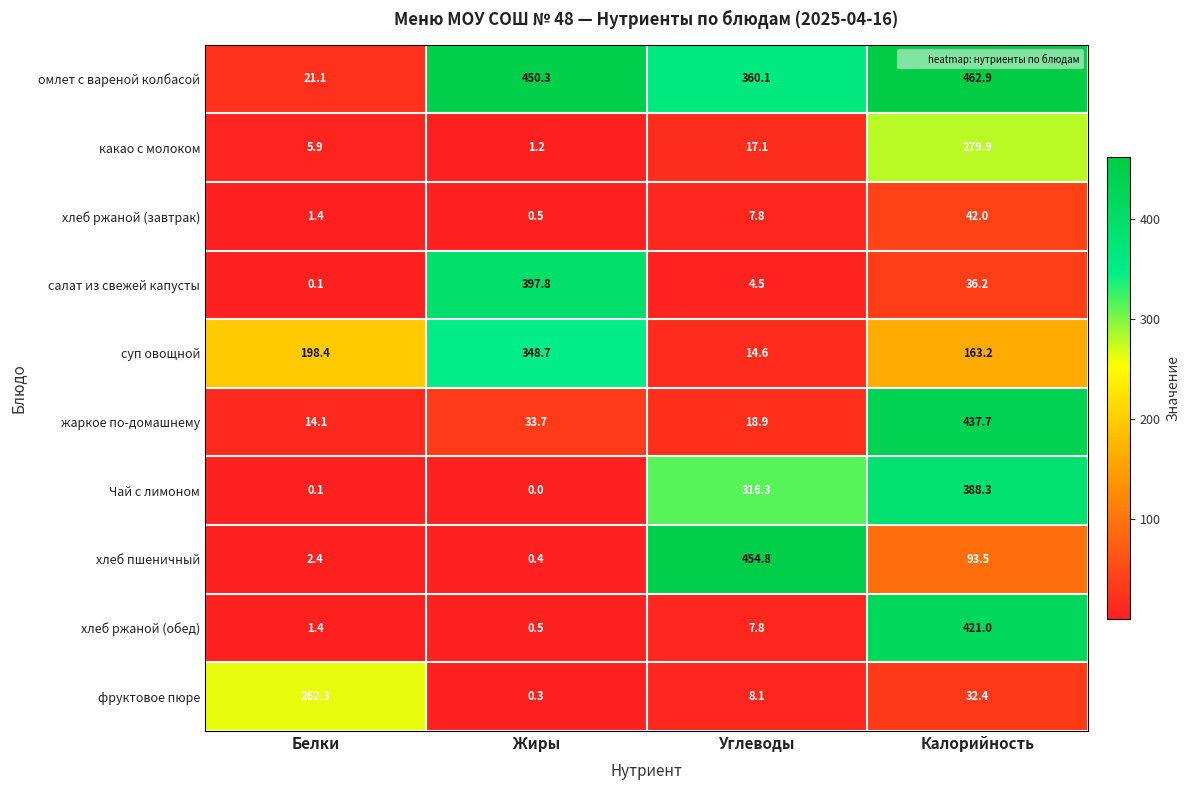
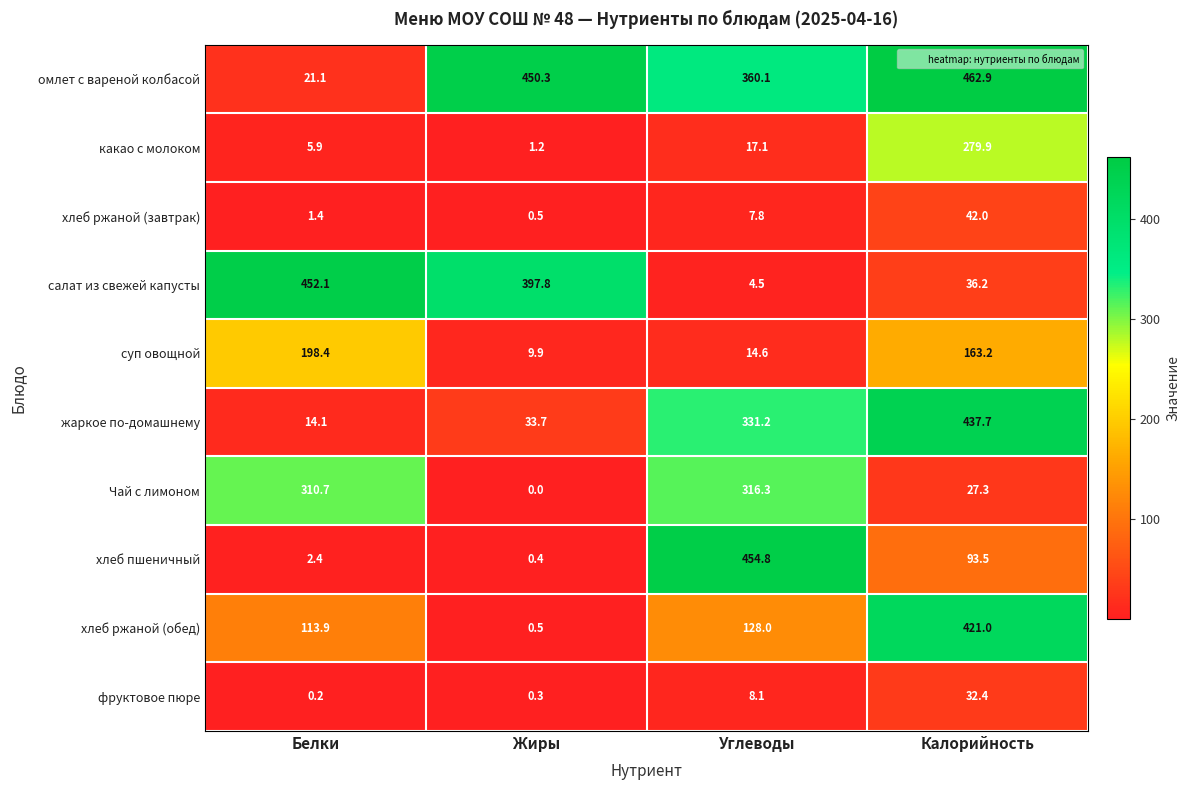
  {
    "омлет с вареной колбасой": {
      "Белки": 21.1,
      "Жиры": 450.3,
      "Углеводы": 360.1,
      "Калорийность": 462.9
    },
    "какао с молоком": {
      "Белки": 5.9,
      "Жиры": 1.2,
      "Углеводы": 17.1,
      "Калорийность": 279.9
    },
    "хлеб ржаной (завтрак)": {
      "Белки": 1.4,
      "Жиры": 0.5,
      "Углеводы": 7.8,
      "Калорийность": 42.0
    },
    "салат из свежей капусты": {
-     "Белки": 0.1,
+     "Белки": 452.1,
      "Жиры": 397.8,
      "Углеводы": 4.5,
      "Калорийность": 36.2
    },
    "суп овощной": {
      "Белки": 198.4,
-     "Жиры": 348.7,
+     "Жиры": 9.9,
      "Углеводы": 14.6,
      "Калорийность": 163.2
    },
    "жаркое по-домашнему": {
      "Белки": 14.1,
      "Жиры": 33.7,
-     "Углеводы": 18.9,
+     "Углеводы": 331.2,
      "Калорийность": 437.7
    },
    "Чай с лимоном": {
-     "Белки": 0.1,
+     "Белки": 310.7,
      "Жиры": 0.0,
      "Углеводы": 316.3,
-     "Калорийность": 388.3
+     "Калорийность": 27.3
    },
    "хлеб пшеничный": {
      "Белки": 2.4,
      "Жиры": 0.4,
      "Углеводы": 454.8,
      "Калорийность": 93.5
    },
    "хлеб ржаной (обед)": {
-     "Белки": 1.4,
+     "Белки": 113.9,
      "Жиры": 0.5,
-     "Углеводы": 7.8,
+     "Углеводы": 128.0,
      "Калорийность": 421.0
    },
    "фруктовое пюре": {
-     "Белки": 262.3,
+     "Белки": 0.2,
      "Жиры": 0.3,
      "Углеводы": 8.1,
      "Калорийность": 32.4
    }
  }
